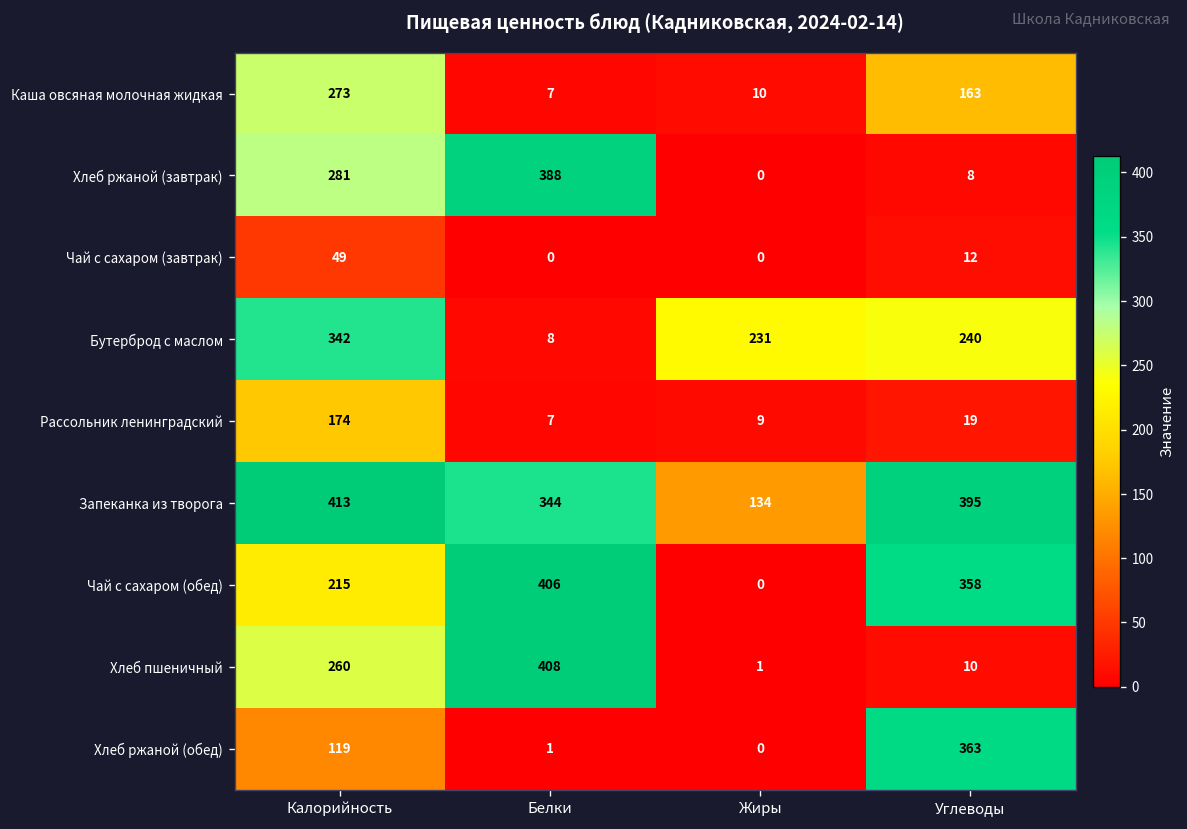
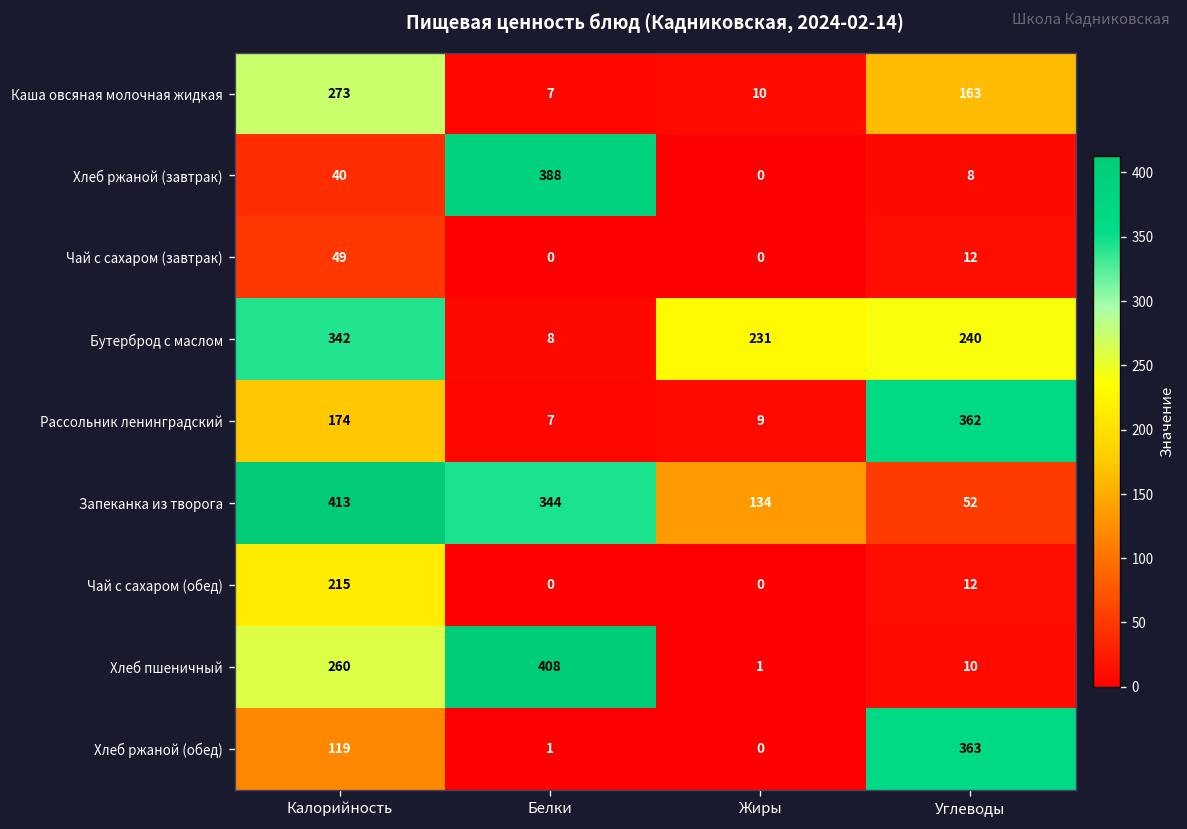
  {
    "Каша овсяная молочная жидкая": {
      "Калорийность": 273,
      "Белки": 7,
      "Жиры": 10,
      "Углеводы": 163
    },
    "Хлеб ржаной (завтрак)": {
-     "Калорийность": 281,
+     "Калорийность": 40,
      "Белки": 388,
      "Жиры": 0,
      "Углеводы": 8
    },
    "Чай с сахаром (завтрак)": {
      "Калорийность": 49,
      "Белки": 0,
      "Жиры": 0,
      "Углеводы": 12
    },
    "Бутерброд с маслом": {
      "Калорийность": 342,
      "Белки": 8,
      "Жиры": 231,
      "Углеводы": 240
    },
    "Рассольник ленинградский": {
      "Калорийность": 174,
      "Белки": 7,
      "Жиры": 9,
-     "Углеводы": 19
+     "Углеводы": 362
    },
    "Запеканка из творога": {
      "Калорийность": 413,
      "Белки": 344,
      "Жиры": 134,
-     "Углеводы": 395
+     "Углеводы": 52
    },
    "Чай с сахаром (обед)": {
      "Калорийность": 215,
-     "Белки": 406,
+     "Белки": 0,
      "Жиры": 0,
-     "Углеводы": 358
+     "Углеводы": 12
    },
    "Хлеб пшеничный": {
      "Калорийность": 260,
      "Белки": 408,
      "Жиры": 1,
      "Углеводы": 10
    },
    "Хлеб ржаной (обед)": {
      "Калорийность": 119,
      "Белки": 1,
      "Жиры": 0,
      "Углеводы": 363
    }
  }
